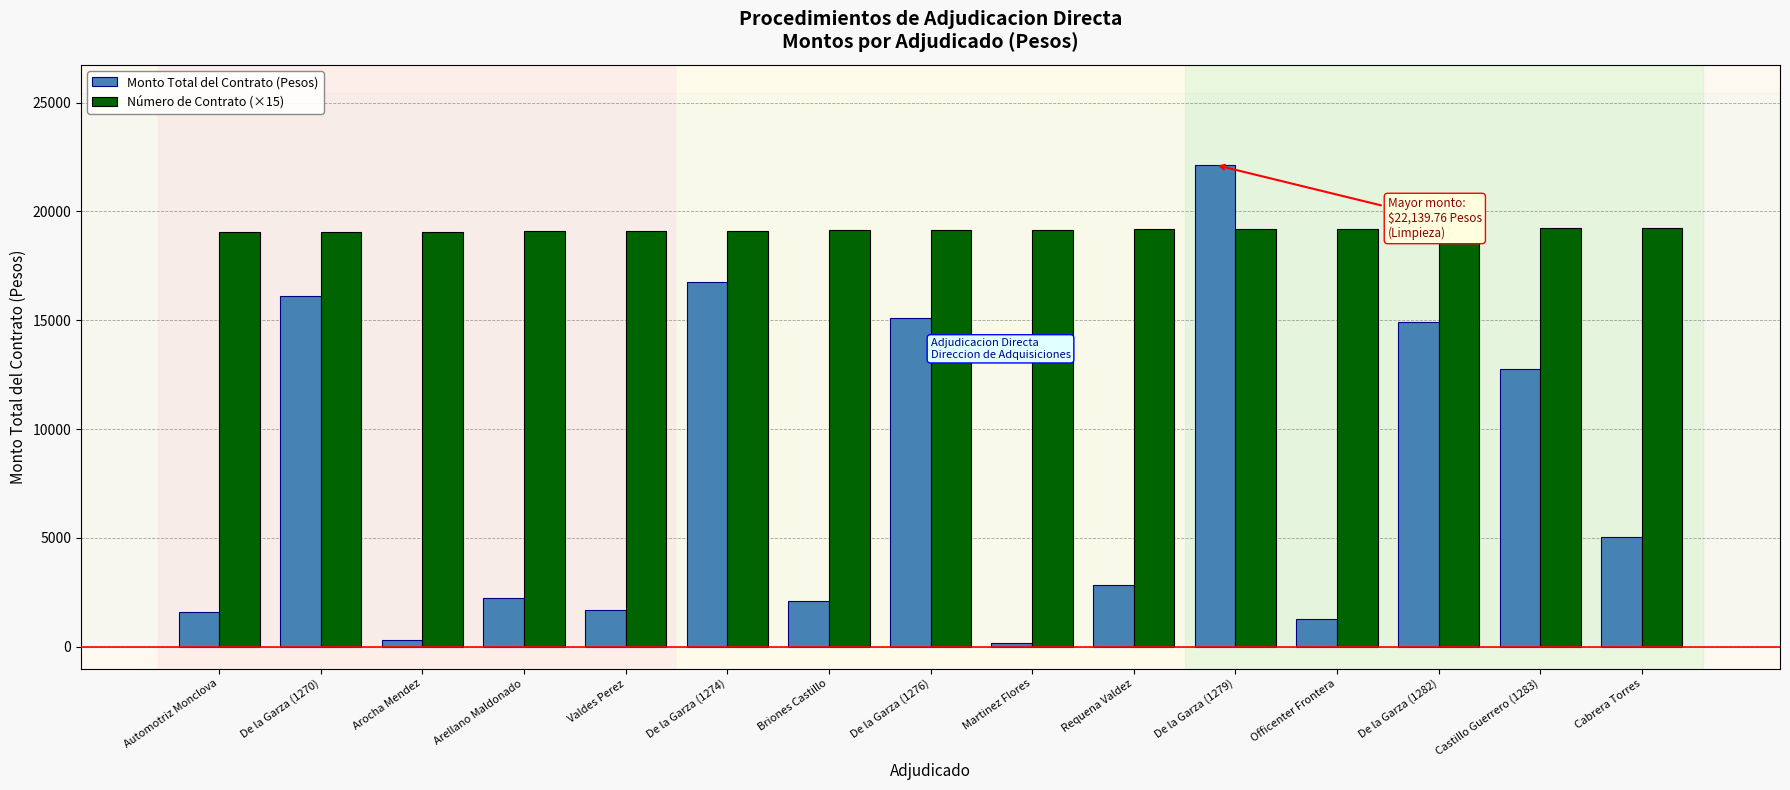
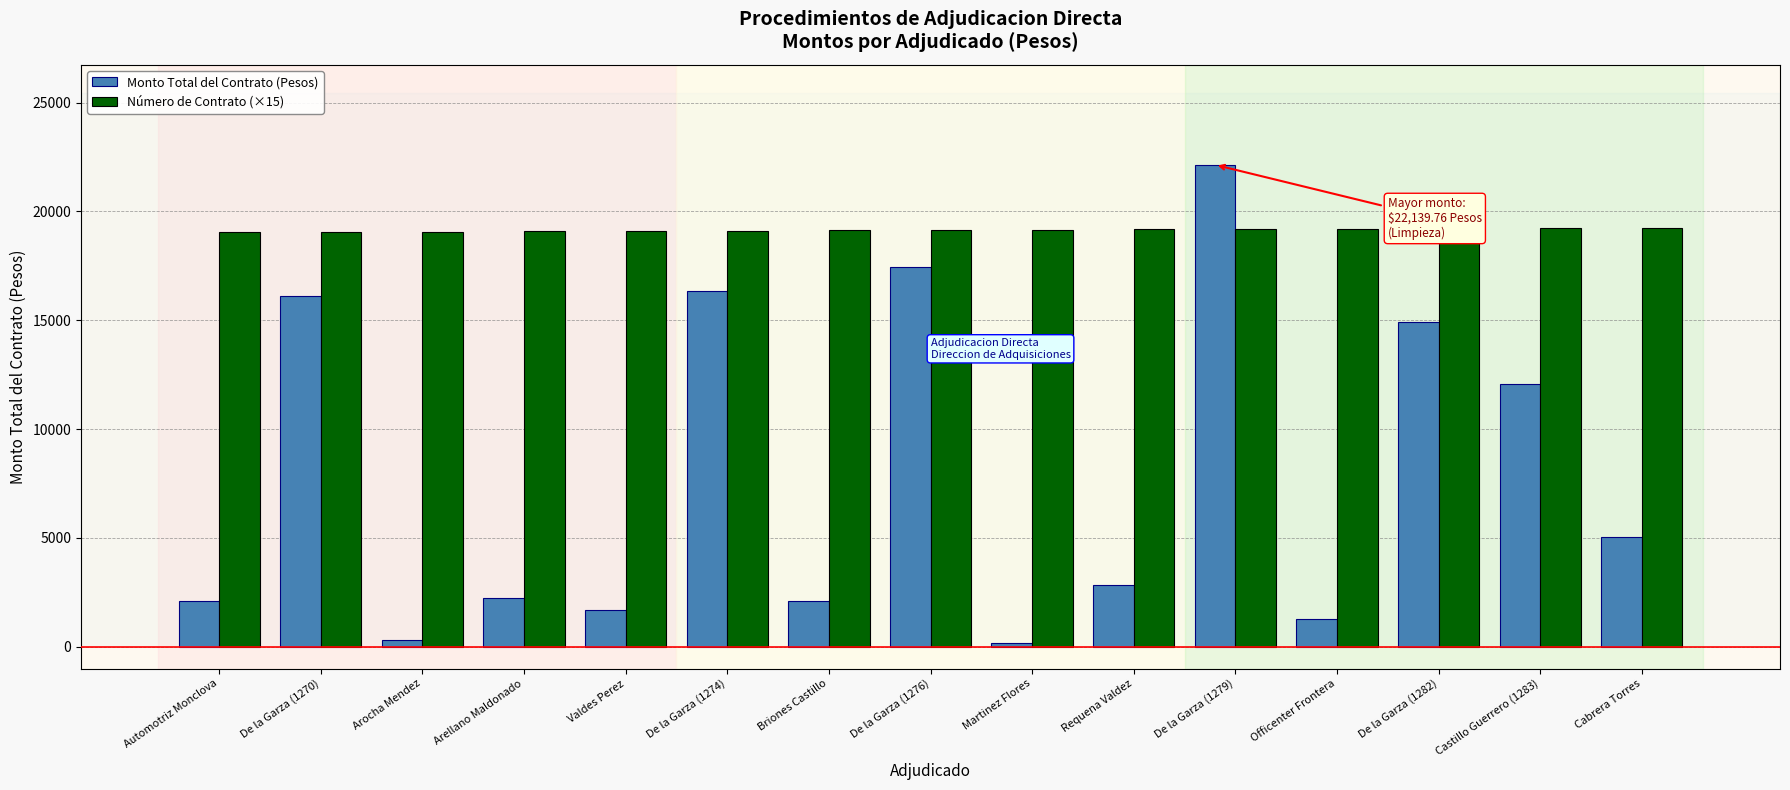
  {
    "Monto Total del Contrato (Pesos)": {
-     "Automotriz Monclova": 1600,
+     "Automotriz Monclova": 2100,
      "De la Garza (1270)": 16100,
      "Arocha Mendez": 300,
      "Arellano Maldonado": 2200,
      "Valdes Perez": 1700,
-     "De la Garza (1274)": 16700,
+     "De la Garza (1274)": 16400,
      "Briones Castillo": 2100,
-     "De la Garza (1276)": 15100,
+     "De la Garza (1276)": 17500,
      "Martinez Flores": 200,
      "Requena Valdez": 2800,
      "De la Garza (1279)": 22100,
      "Officenter Frontera": 1300,
      "De la Garza (1282)": 14900,
-     "Castillo Guerrero (1283)": 12800,
+     "Castillo Guerrero (1283)": 12100,
      "Cabrera Torres": 5100
    },
    "Número de Contrato (×15)": {
      "Automotriz Monclova": 19000,
      "De la Garza (1270)": 19100,
      "Arocha Mendez": 19100,
      "Arellano Maldonado": 19100,
      "Valdes Perez": 19100,
      "De la Garza (1274)": 19100,
      "Briones Castillo": 19100,
      "De la Garza (1276)": 19100,
      "Martinez Flores": 19200,
      "Requena Valdez": 19200,
      "Castillo Guerrero (1283)": 19200,
      "Cabrera Torres": 19300
    }
  }
